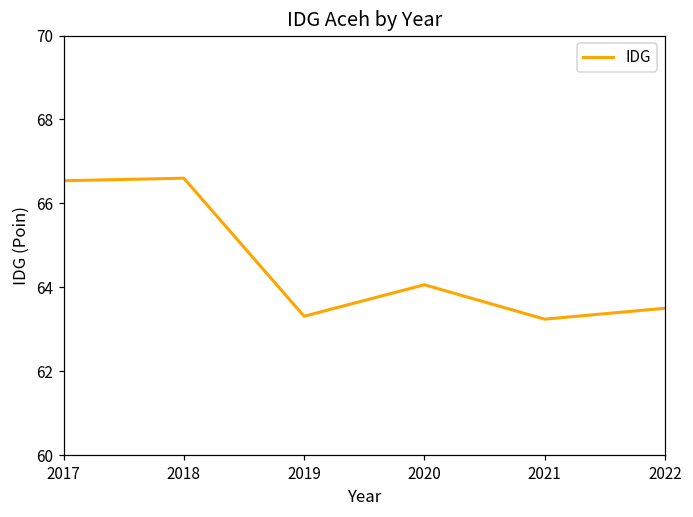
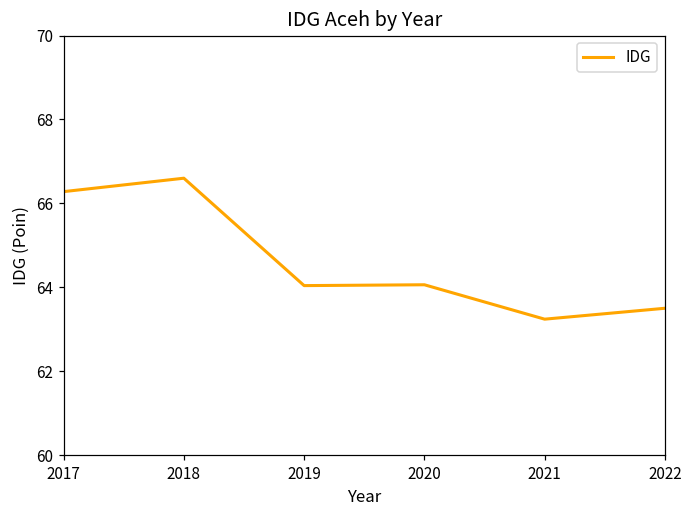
  {
-   "2017": 66.5,
+   "2017": 66.3,
    "2018": 66.6,
-   "2019": 63.3,
+   "2019": 64.0,
    "2020": 64.1,
    "2021": 63.2,
    "2022": 63.5
  }
